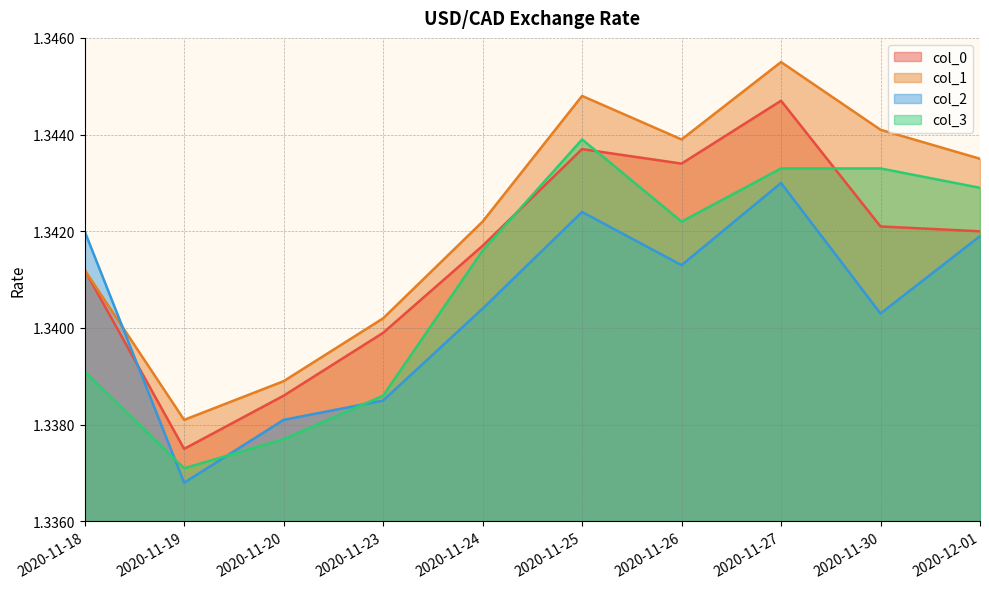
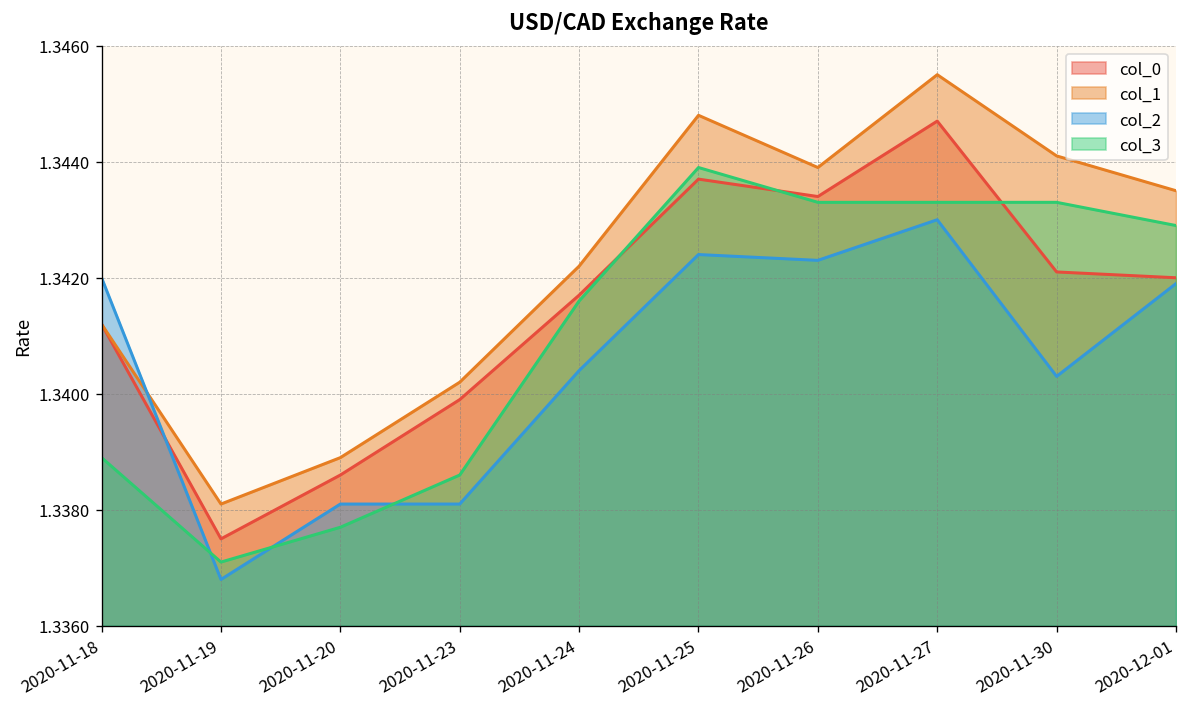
  {
    "col_2": {
      "2020-11-18": 1.3420,
      "2020-11-19": 1.3368,
      "2020-11-20": 1.3381,
-     "2020-11-23": 1.3385,
+     "2020-11-23": 1.3381,
      "2020-11-24": 1.3404,
      "2020-11-25": 1.3424,
-     "2020-11-26": 1.3413,
+     "2020-11-26": 1.3423,
      "2020-11-27": 1.3430,
      "2020-11-30": 1.3403,
      "2020-12-01": 1.3419
    },
    "col_3": {
-     "2020-11-18": 1.3391,
+     "2020-11-18": 1.3389,
      "2020-11-19": 1.3371,
      "2020-11-20": 1.3377,
      "2020-11-23": 1.3386,
      "2020-11-24": 1.3416,
      "2020-11-25": 1.3439,
-     "2020-11-26": 1.3422,
+     "2020-11-26": 1.3433,
      "2020-11-27": 1.3433,
      "2020-11-30": 1.3433,
      "2020-12-01": 1.3429
    }
  }
